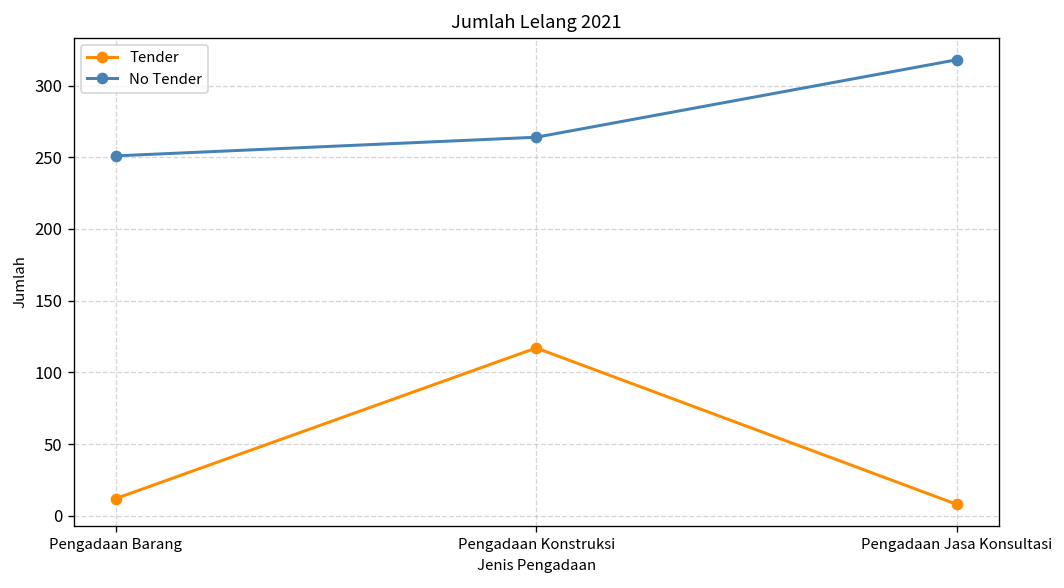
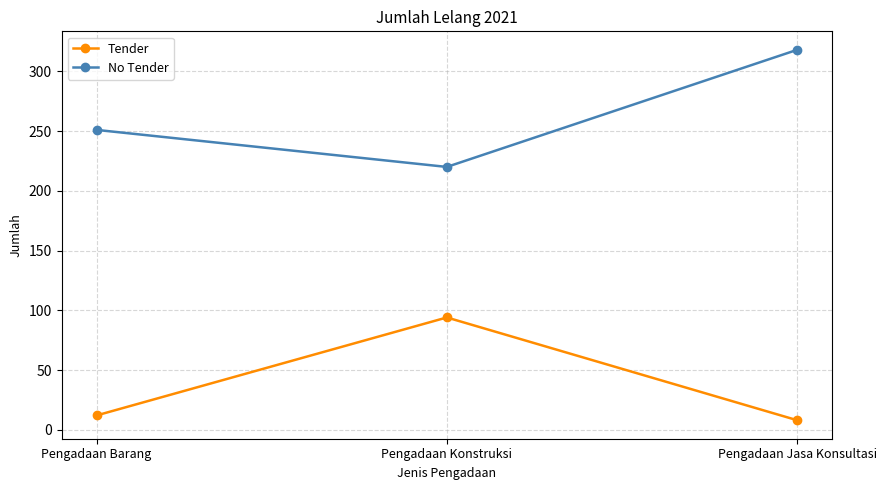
  {
    "Tender": {
      "Pengadaan Barang": 12,
-     "Pengadaan Konstruksi": 117,
+     "Pengadaan Konstruksi": 94,
      "Pengadaan Jasa Konsultasi": 8
    },
    "No Tender": {
      "Pengadaan Barang": 251,
-     "Pengadaan Konstruksi": 264,
+     "Pengadaan Konstruksi": 220,
      "Pengadaan Jasa Konsultasi": 318
    }
  }
